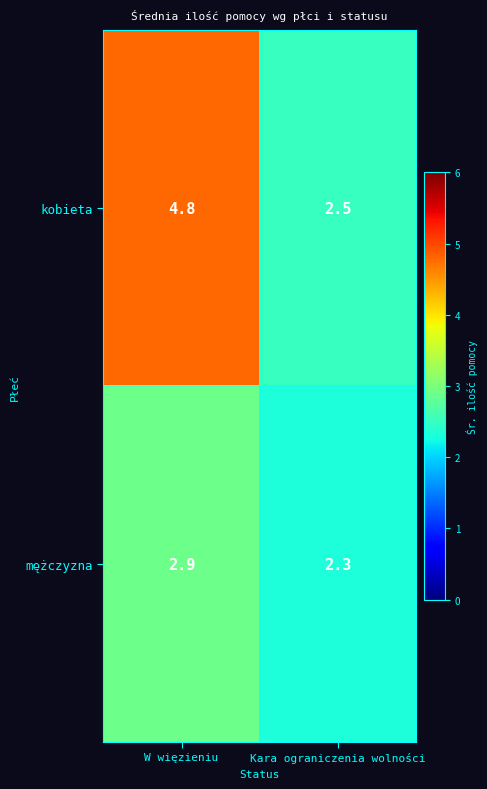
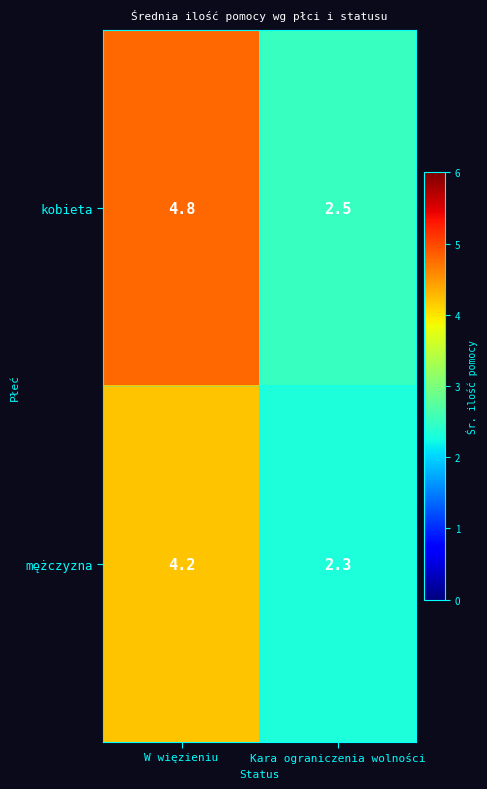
  {
    "kobieta": {
      "W więzieniu": 4.8,
      "Kara ograniczenia wolności": 2.5
    },
    "mężczyzna": {
-     "W więzieniu": 2.9,
+     "W więzieniu": 4.2,
      "Kara ograniczenia wolności": 2.3
    }
  }
